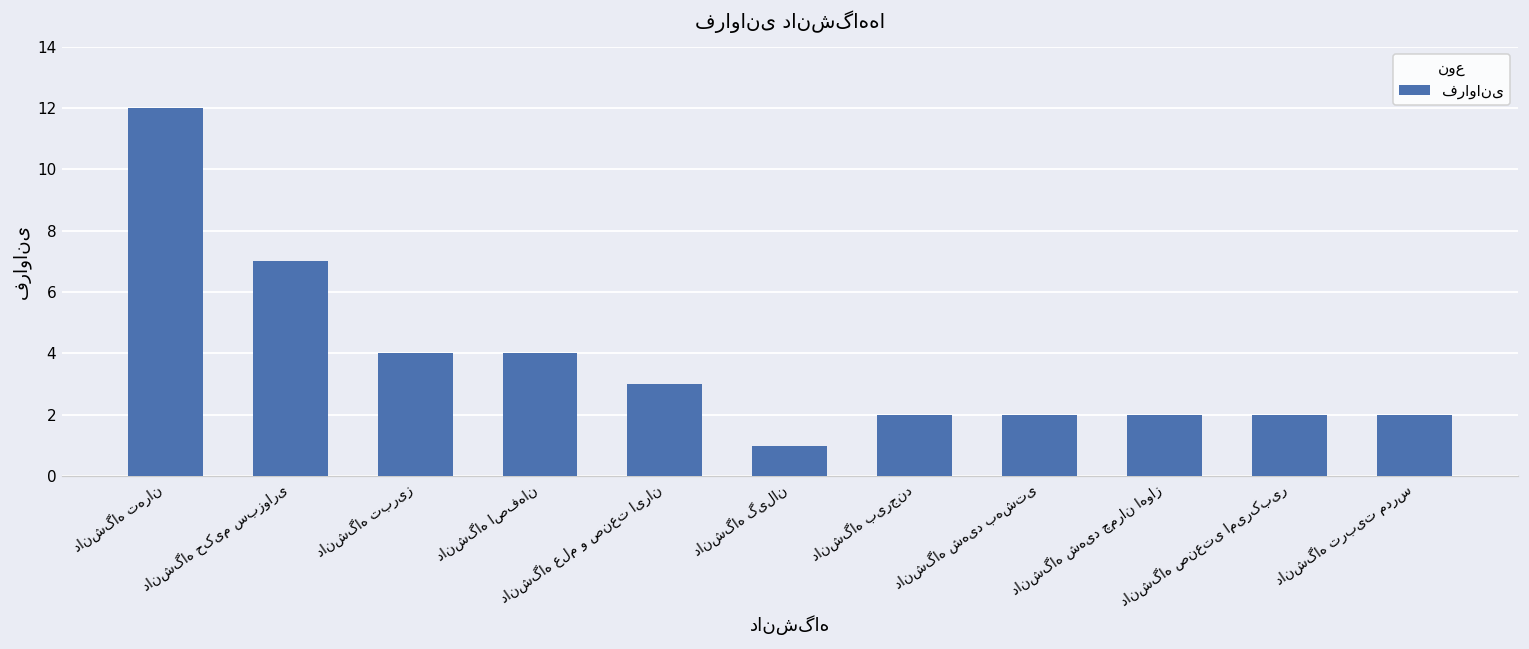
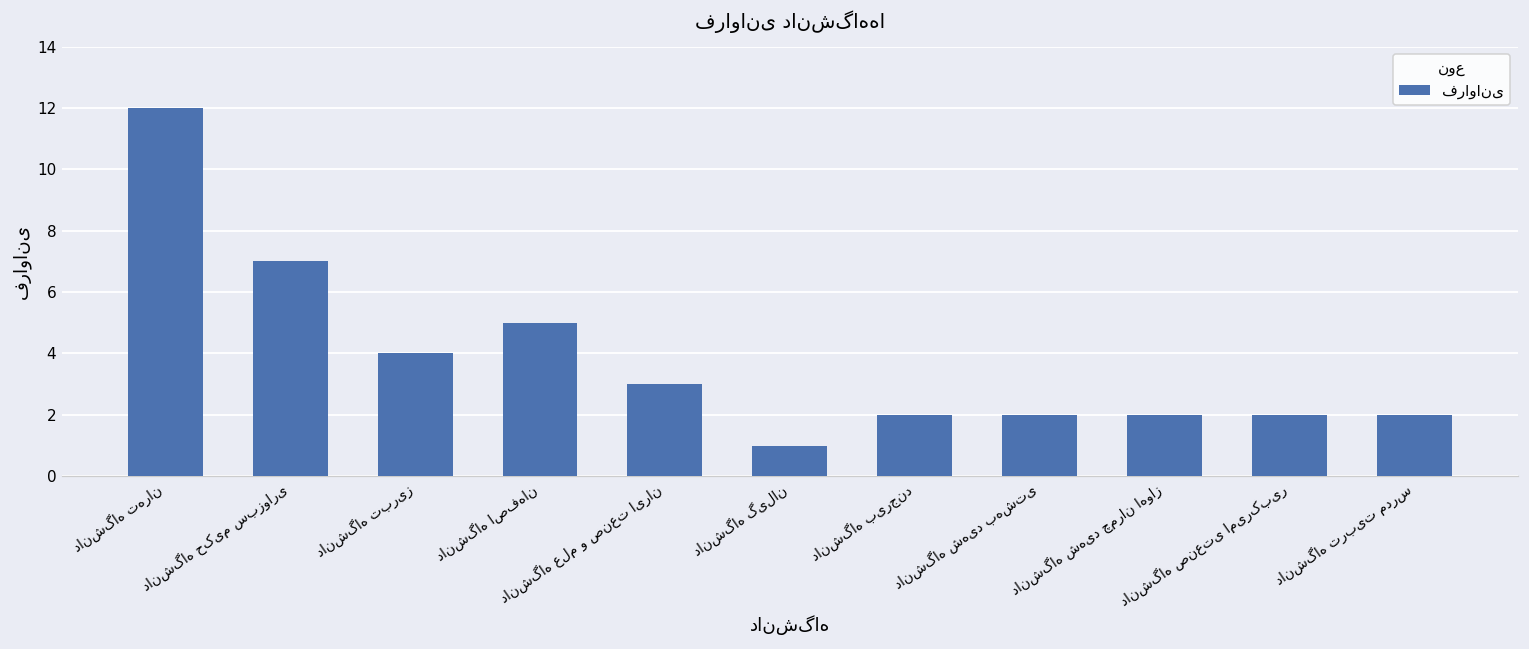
  {
    "دانشگاه تهران": 12,
    "دانشگاه حکیم سبزواری": 7,
    "دانشگاه تبریز": 4,
-   "دانشگاه اصفهان": 4,
+   "دانشگاه اصفهان": 5,
    "دانشگاه علم و صنعت ایران": 3,
    "دانشگاه گیلان": 1,
    "دانشگاه بیرجند": 2,
    "دانشگاه شهید بهشتی": 2,
    "دانشگاه شهید چمران اهواز": 2,
    "دانشگاه صنعتی امیرکبیر": 2,
    "دانشگاه تربیت مدرس": 2
  }
